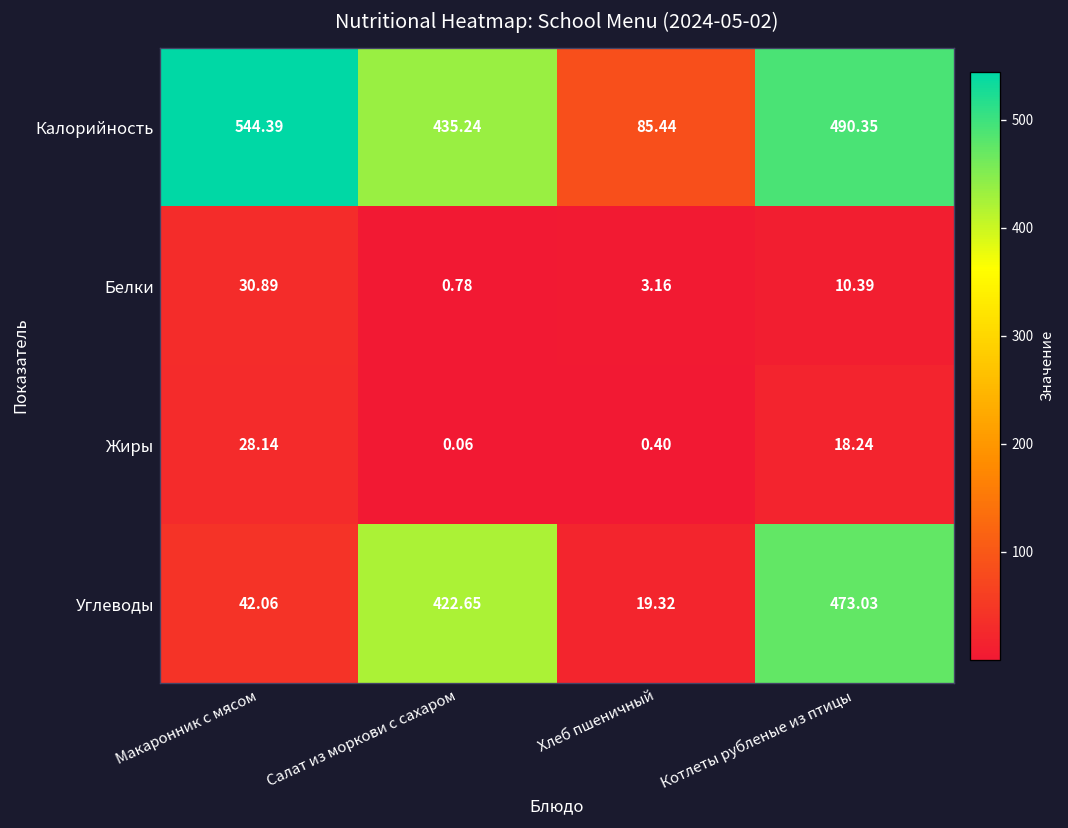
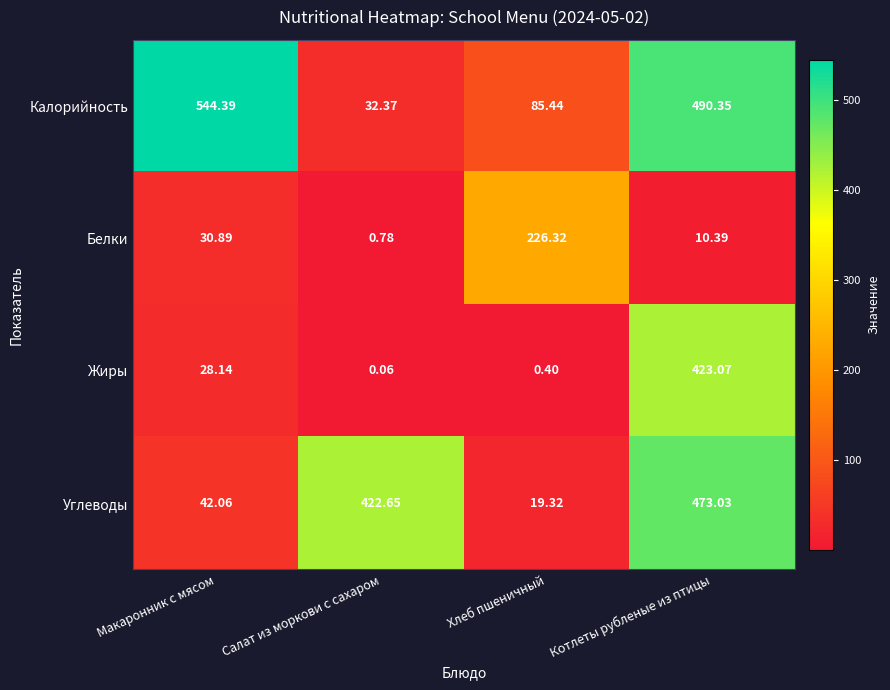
  {
    "Калорийность": {
      "Макаронник с мясом": 544.39,
-     "Салат из моркови с сахаром": 435.24,
+     "Салат из моркови с сахаром": 32.37,
      "Хлеб пшеничный": 85.44,
      "Котлеты рубленые из птицы": 490.35
    },
    "Белки": {
      "Макаронник с мясом": 30.89,
      "Салат из моркови с сахаром": 0.78,
-     "Хлеб пшеничный": 3.16,
+     "Хлеб пшеничный": 226.32,
      "Котлеты рубленые из птицы": 10.39
    },
    "Жиры": {
      "Макаронник с мясом": 28.14,
      "Салат из моркови с сахаром": 0.06,
      "Хлеб пшеничный": 0.40,
-     "Котлеты рубленые из птицы": 18.24
+     "Котлеты рубленые из птицы": 423.07
    },
    "Углеводы": {
      "Макаронник с мясом": 42.06,
      "Салат из моркови с сахаром": 422.65,
      "Хлеб пшеничный": 19.32,
      "Котлеты рубленые из птицы": 473.03
    }
  }
